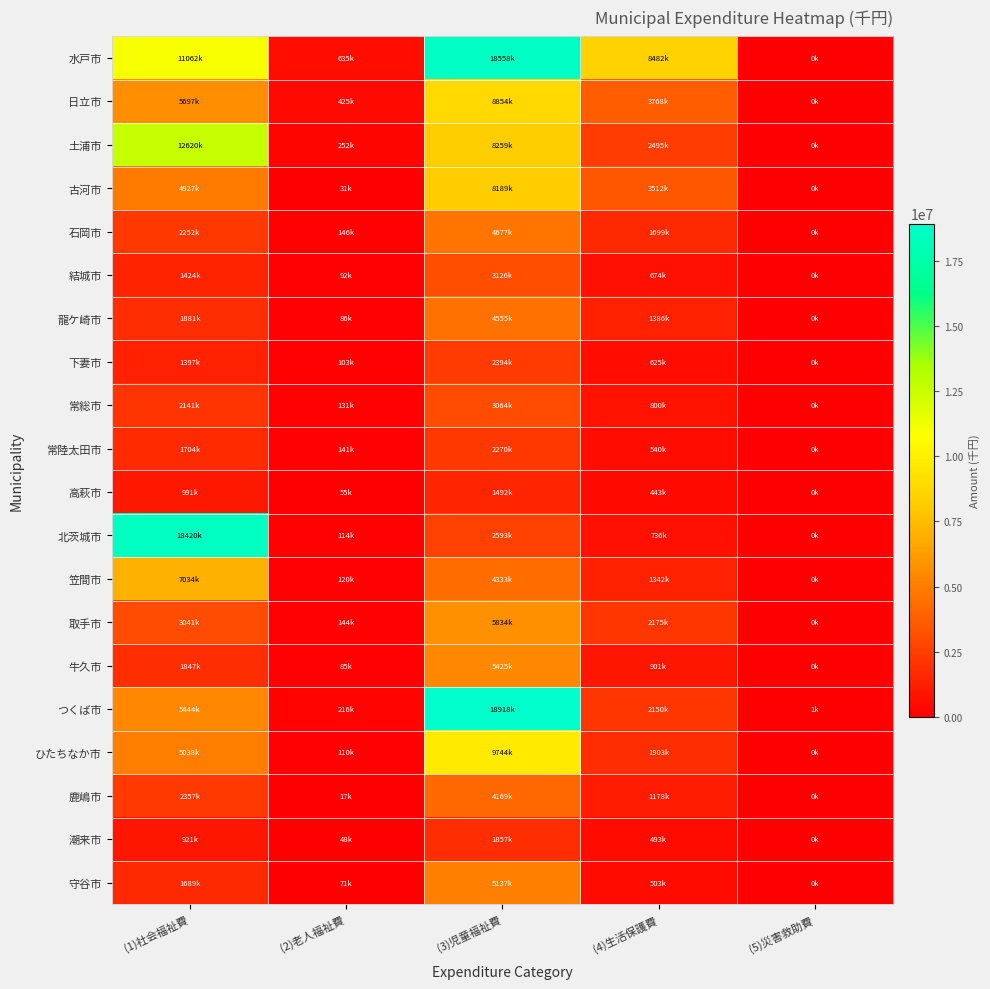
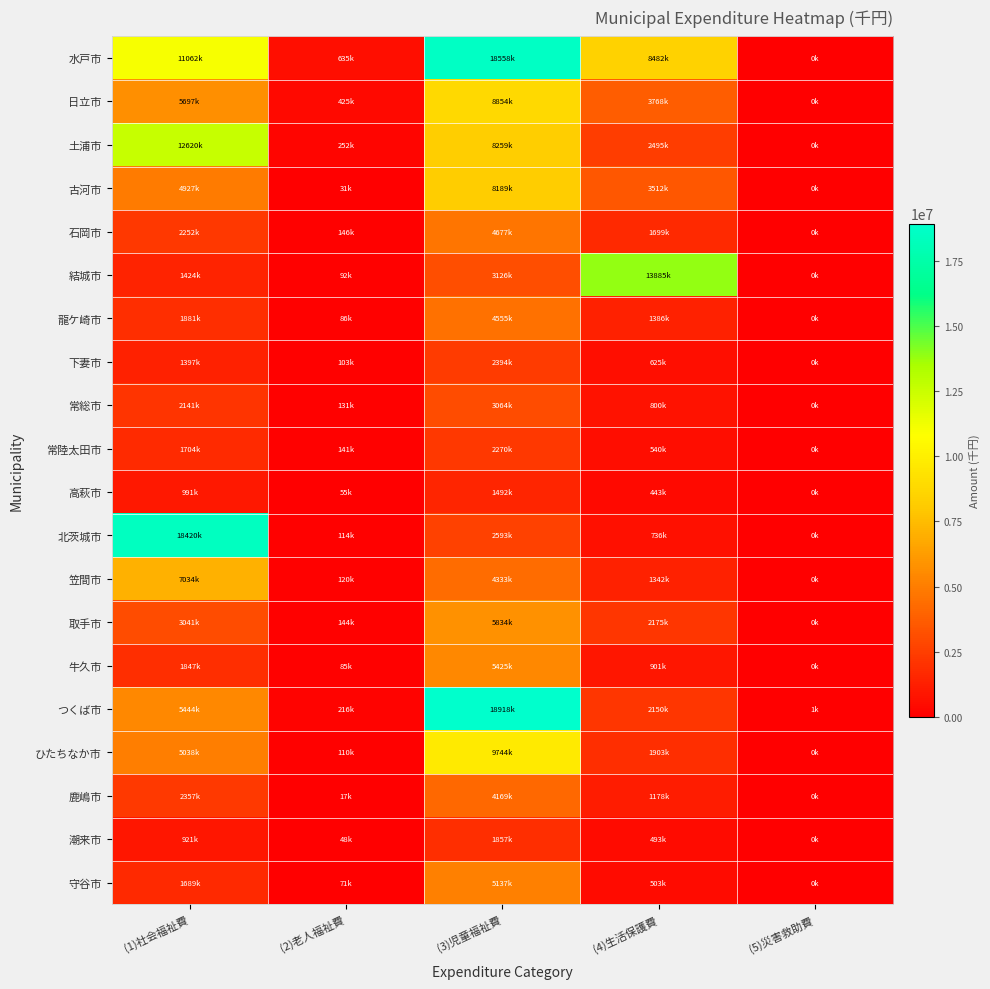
  {
    "水戸市": {
      "(1)社会福祉費": "11062k",
      "(2)老人福祉費": "635k",
      "(3)児童福祉費": "18558k",
      "(4)生活保護費": "8482k",
      "(5)災害救助費": "0k"
    },
    "日立市": {
      "(1)社会福祉費": "5697k",
      "(2)老人福祉費": "425k",
      "(3)児童福祉費": "8854k",
      "(4)生活保護費": "3768k",
      "(5)災害救助費": "0k"
    },
    "土浦市": {
      "(1)社会福祉費": "12620k",
      "(2)老人福祉費": "252k",
      "(3)児童福祉費": "8259k",
      "(4)生活保護費": "2495k",
      "(5)災害救助費": "0k"
    },
    "古河市": {
      "(1)社会福祉費": "4927k",
      "(2)老人福祉費": "31k",
      "(3)児童福祉費": "8189k",
      "(4)生活保護費": "3512k",
      "(5)災害救助費": "0k"
    },
    "石岡市": {
      "(1)社会福祉費": "2252k",
      "(2)老人福祉費": "146k",
      "(3)児童福祉費": "4677k",
      "(4)生活保護費": "1699k",
      "(5)災害救助費": "0k"
    },
    "結城市": {
      "(1)社会福祉費": "1424k",
      "(2)老人福祉費": "92k",
      "(3)児童福祉費": "3126k",
-     "(4)生活保護費": "674k",
+     "(4)生活保護費": "13885k",
      "(5)災害救助費": "0k"
    },
    "龍ケ崎市": {
      "(1)社会福祉費": "1881k",
      "(2)老人福祉費": "86k",
      "(3)児童福祉費": "4555k",
      "(4)生活保護費": "1386k",
      "(5)災害救助費": "0k"
    },
    "下妻市": {
      "(1)社会福祉費": "1397k",
      "(2)老人福祉費": "103k",
      "(3)児童福祉費": "2394k",
      "(4)生活保護費": "625k",
      "(5)災害救助費": "0k"
    },
    "常総市": {
      "(1)社会福祉費": "2141k",
      "(2)老人福祉費": "131k",
      "(3)児童福祉費": "3064k",
      "(4)生活保護費": "800k",
      "(5)災害救助費": "0k"
    },
    "常陸太田市": {
      "(1)社会福祉費": "1704k",
      "(2)老人福祉費": "141k",
      "(3)児童福祉費": "2270k",
      "(4)生活保護費": "540k",
      "(5)災害救助費": "0k"
    },
    "高萩市": {
      "(1)社会福祉費": "991k",
      "(2)老人福祉費": "55k",
      "(3)児童福祉費": "1492k",
      "(4)生活保護費": "443k",
      "(5)災害救助費": "0k"
    },
    "北茨城市": {
      "(1)社会福祉費": "18420k",
      "(2)老人福祉費": "114k",
      "(3)児童福祉費": "2593k",
      "(4)生活保護費": "736k",
      "(5)災害救助費": "0k"
    },
    "笠間市": {
      "(1)社会福祉費": "7034k",
      "(2)老人福祉費": "120k",
      "(3)児童福祉費": "4333k",
      "(4)生活保護費": "1342k",
      "(5)災害救助費": "0k"
    },
    "取手市": {
      "(1)社会福祉費": "3041k",
      "(2)老人福祉費": "144k",
      "(3)児童福祉費": "5834k",
      "(4)生活保護費": "2175k",
      "(5)災害救助費": "0k"
    },
    "牛久市": {
      "(1)社会福祉費": "1847k",
      "(2)老人福祉費": "85k",
      "(3)児童福祉費": "5425k",
      "(4)生活保護費": "901k",
      "(5)災害救助費": "0k"
    },
    "つくば市": {
      "(1)社会福祉費": "5444k",
      "(2)老人福祉費": "216k",
      "(3)児童福祉費": "18918k",
      "(4)生活保護費": "2150k",
      "(5)災害救助費": "1k"
    },
    "ひたちなか市": {
      "(1)社会福祉費": "5038k",
      "(2)老人福祉費": "110k",
      "(3)児童福祉費": "9744k",
      "(4)生活保護費": "1903k",
      "(5)災害救助費": "0k"
    },
    "鹿嶋市": {
      "(1)社会福祉費": "2357k",
      "(2)老人福祉費": "17k",
      "(3)児童福祉費": "4169k",
      "(4)生活保護費": "1178k",
      "(5)災害救助費": "0k"
    },
    "潮来市": {
      "(1)社会福祉費": "921k",
      "(2)老人福祉費": "48k",
      "(3)児童福祉費": "1857k",
      "(4)生活保護費": "493k",
      "(5)災害救助費": "0k"
    },
    "守谷市": {
      "(1)社会福祉費": "1689k",
      "(2)老人福祉費": "71k",
      "(3)児童福祉費": "5137k",
      "(4)生活保護費": "503k",
      "(5)災害救助費": "0k"
    }
  }
